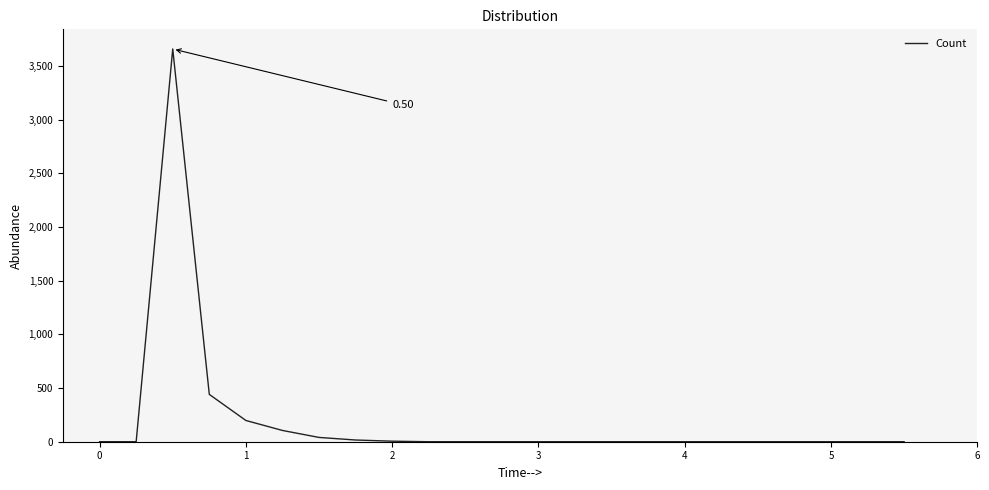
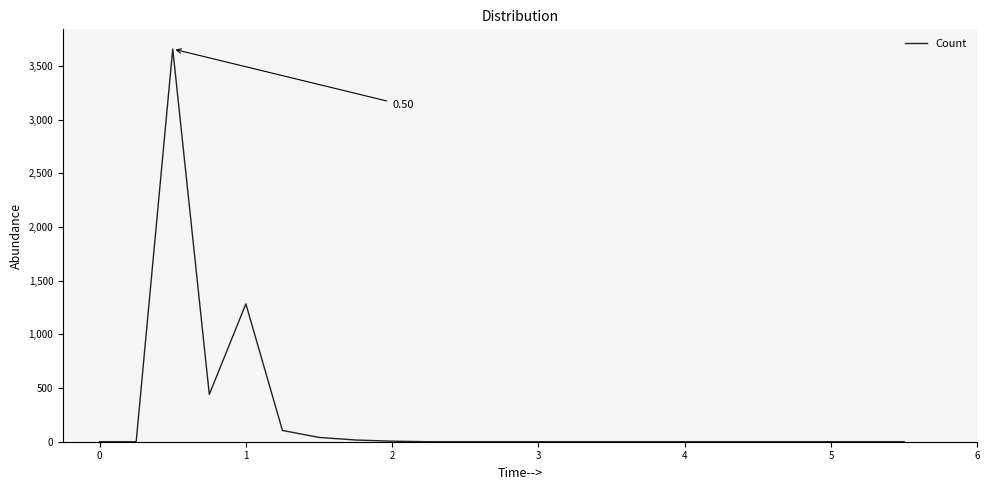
  {
    "0": "0",
-   "1": "200",
+   "1": "1,280",
    "2": "10",
    "3": "0",
    "4": "0",
    "5": "0"
  }
